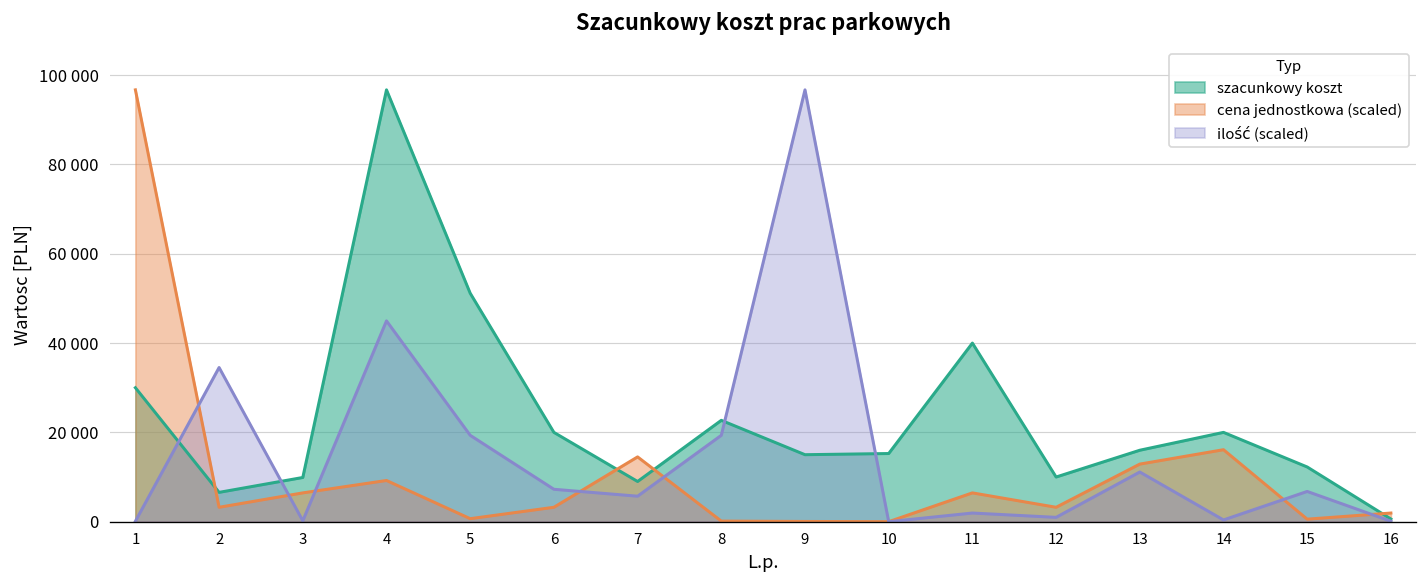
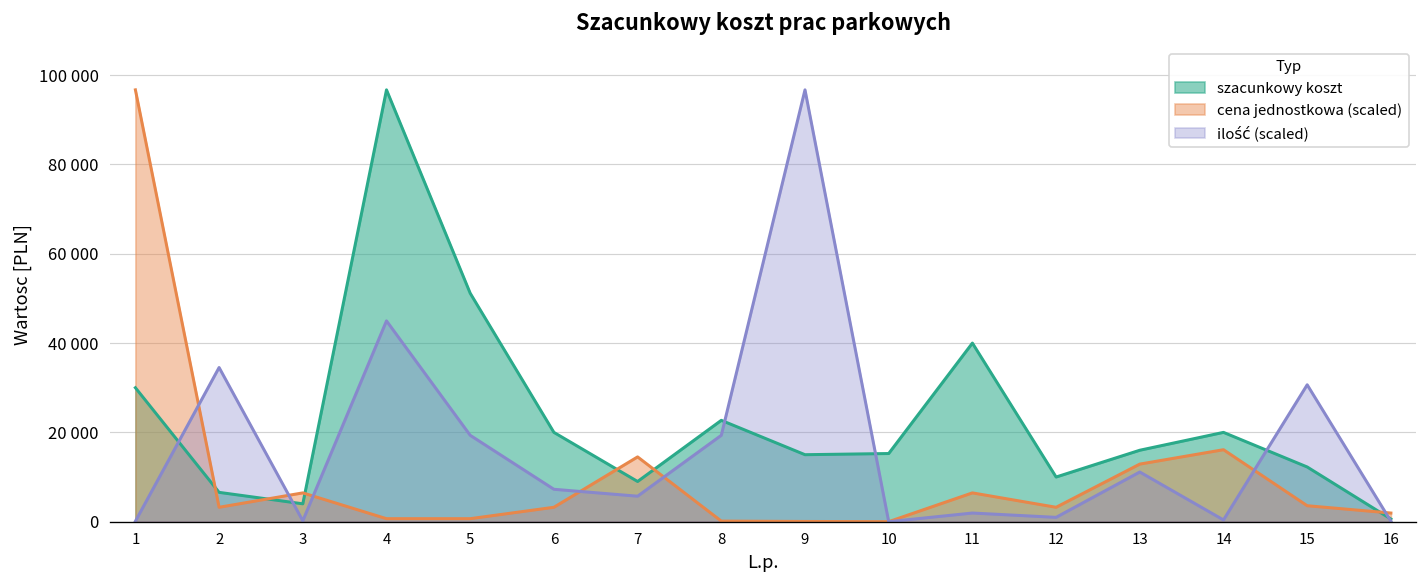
  {
    "szacunkowy koszt": {
      "1": 30000,
      "2": 7000,
-     "3": 10000,
+     "3": 4000,
      "4": 97000,
      "5": 51000,
      "6": 20000,
      "7": 9000,
      "8": 23000,
      "9": 15000,
      "10": 15000,
      "11": 40000,
      "12": 10000,
      "13": 16000,
      "14": 20000,
      "15": 12000
    },
    "cena jednostkowa (scaled)": {
      "1": 97000,
      "2": 3000,
      "3": 6000,
-     "4": 9000,
+     "4": 1000,
      "5": 1000,
      "6": 3000,
      "7": 15000,
      "8": 0,
      "9": 0,
      "11": 6000,
      "12": 3000,
      "13": 13000,
      "14": 16000,
-     "15": 1000,
+     "15": 4000,
      "16": 2000
    },
    "ilość (scaled)": {
      "1": 0,
      "2": 35000,
      "3": 0,
      "4": 45000,
      "5": 19000,
      "6": 7000,
      "7": 6000,
      "8": 19000,
      "9": 97000,
      "11": 2000,
      "12": 1000,
      "13": 11000,
      "14": 0,
-     "15": 7000
+     "15": 31000
    }
  }
